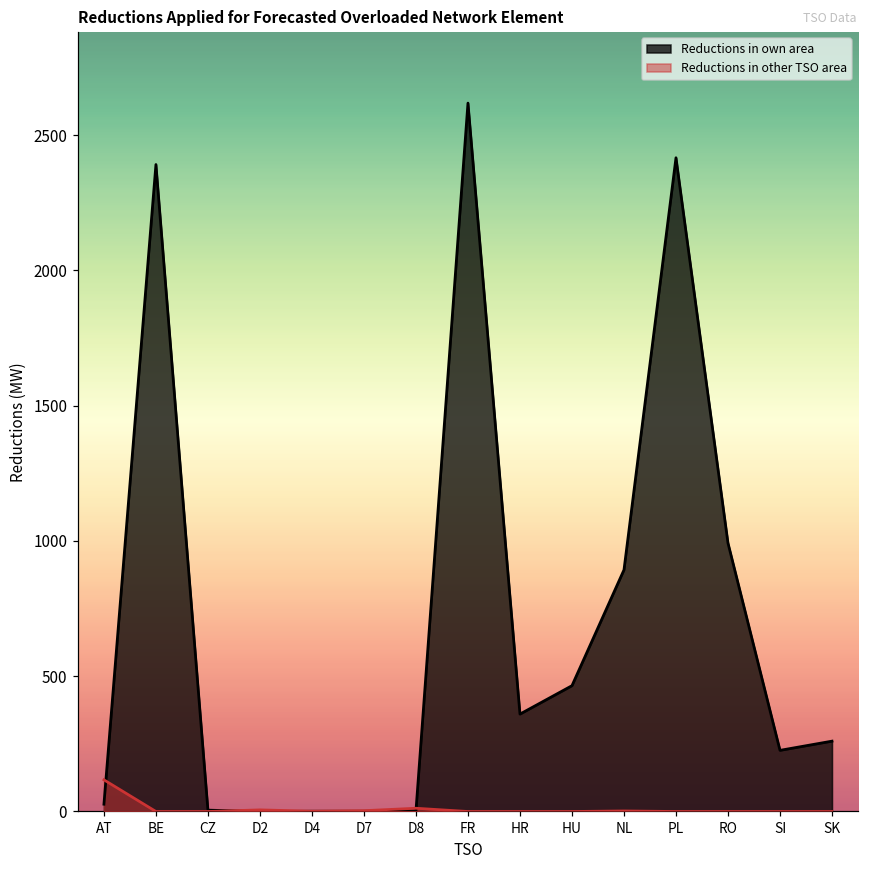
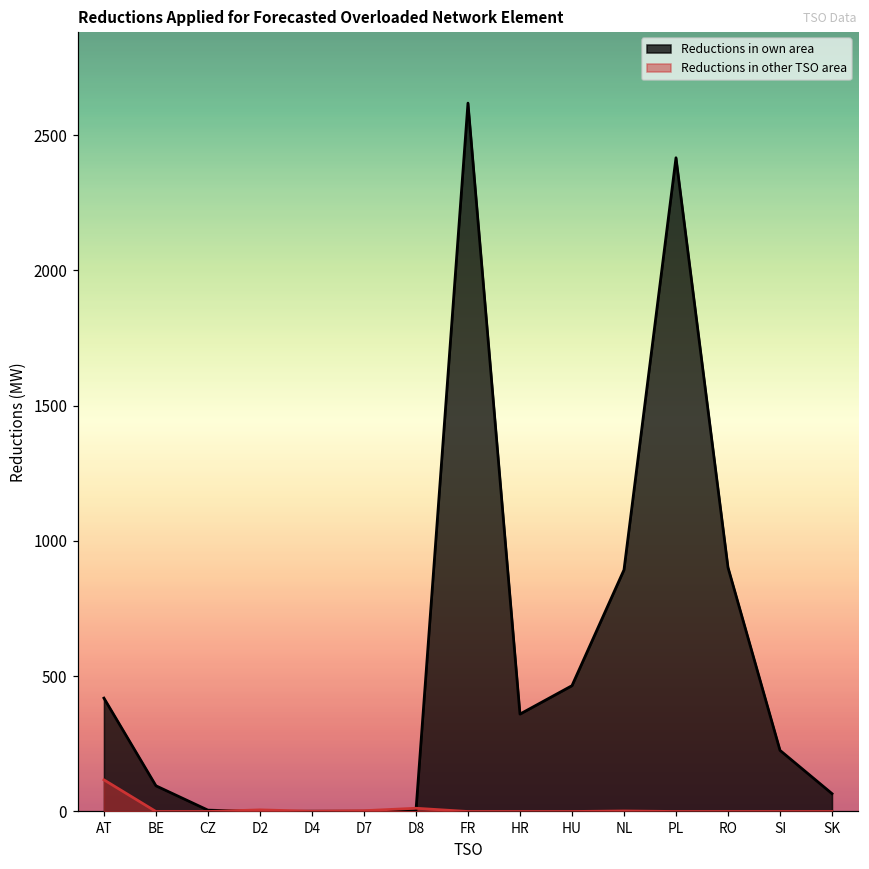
  {
    "Reductions in own area": {
-     "AT": 30,
-     "BE": 2390,
+     "AT": 420,
+     "BE": 100,
      "FR": 2620,
      "HR": 360,
      "HU": 470,
      "NL": 890,
      "PL": 2420,
-     "RO": 990,
+     "RO": 900,
      "SI": 230,
-     "SK": 260
+     "SK": 70
    },
    "Reductions in other TSO area": {
      "AT": 120,
      "BE": 0,
      "FR": 0,
      "HR": 0,
      "HU": 0,
      "NL": 0,
      "PL": 0,
      "RO": 0,
      "SI": 0,
      "SK": 0
    }
  }
